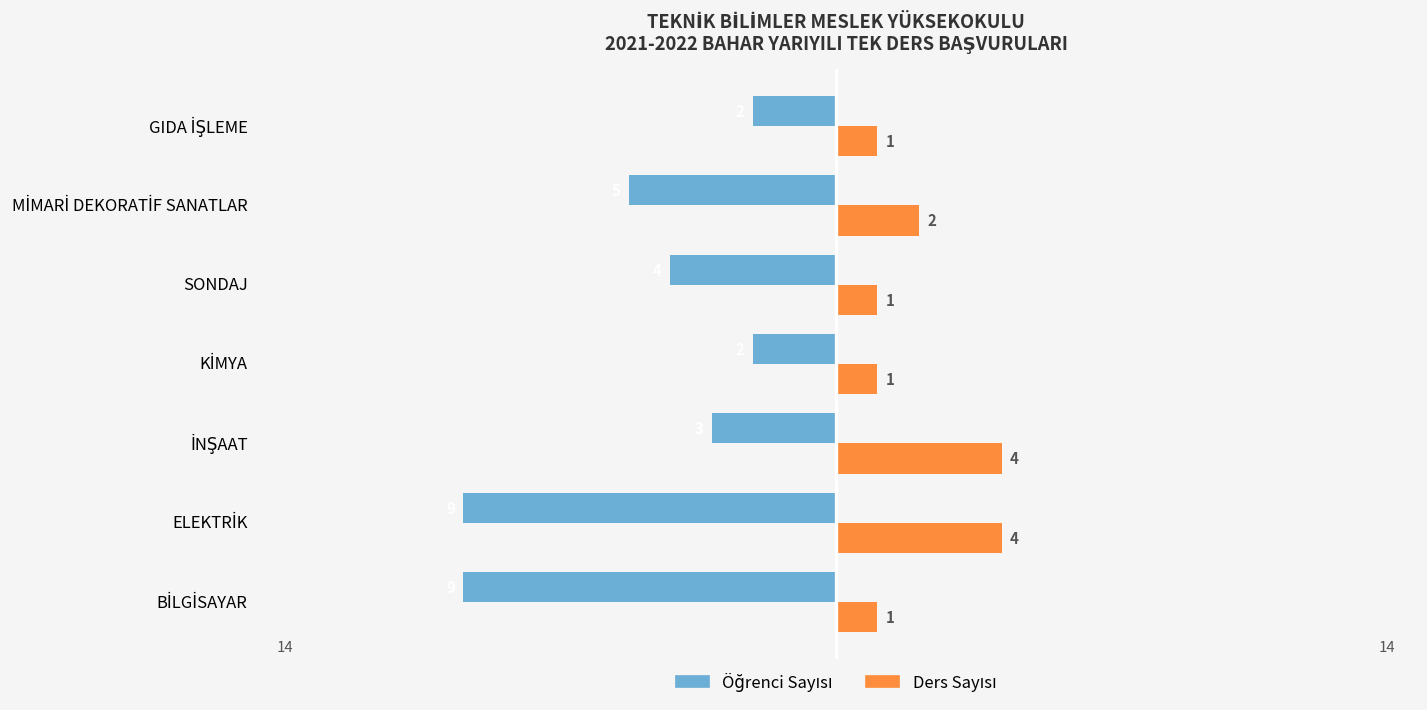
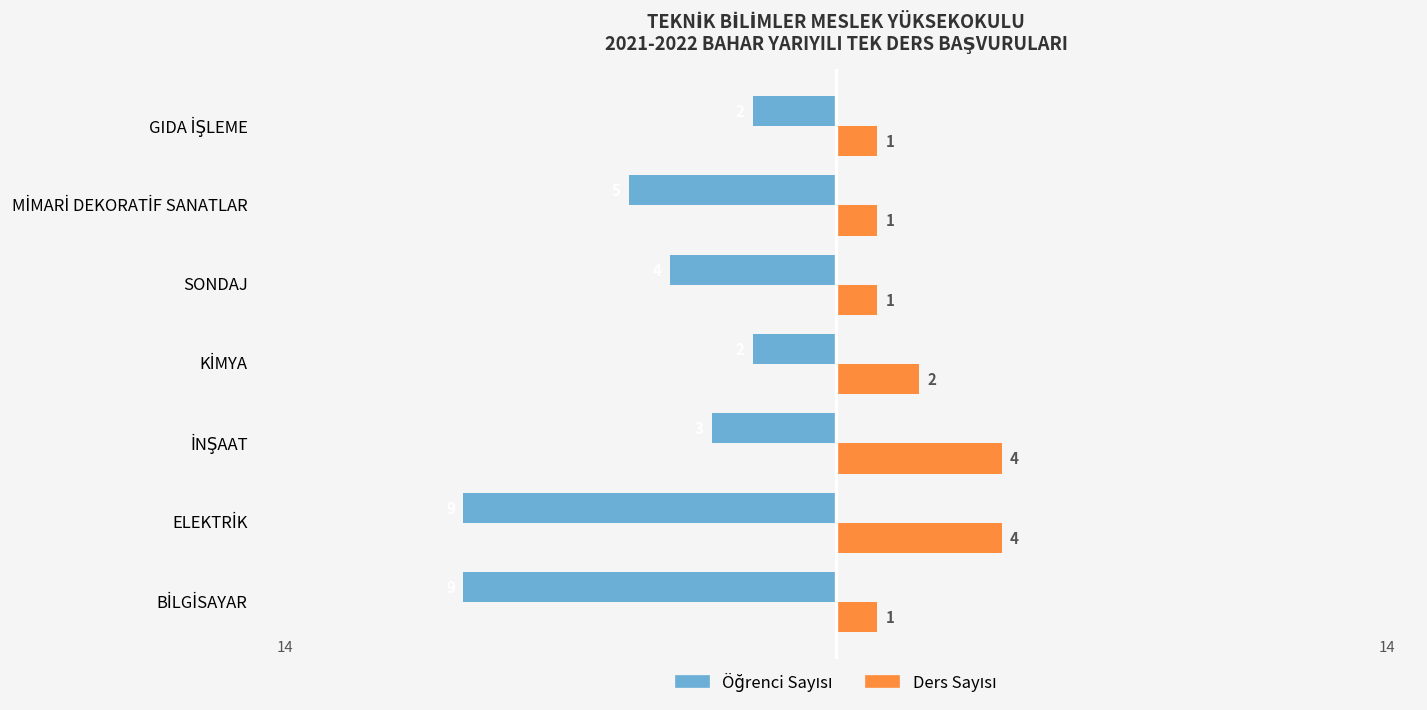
  {
    "Ders Sayısı": {
      "GIDA İŞLEME": 1,
-     "MİMARİ DEKORATİF SANATLAR": 2,
+     "MİMARİ DEKORATİF SANATLAR": 1,
      "SONDAJ": 1,
-     "KİMYA": 1,
+     "KİMYA": 2,
      "İNŞAAT": 4,
      "ELEKTRİK": 4,
      "BİLGİSAYAR": 1
    }
  }
